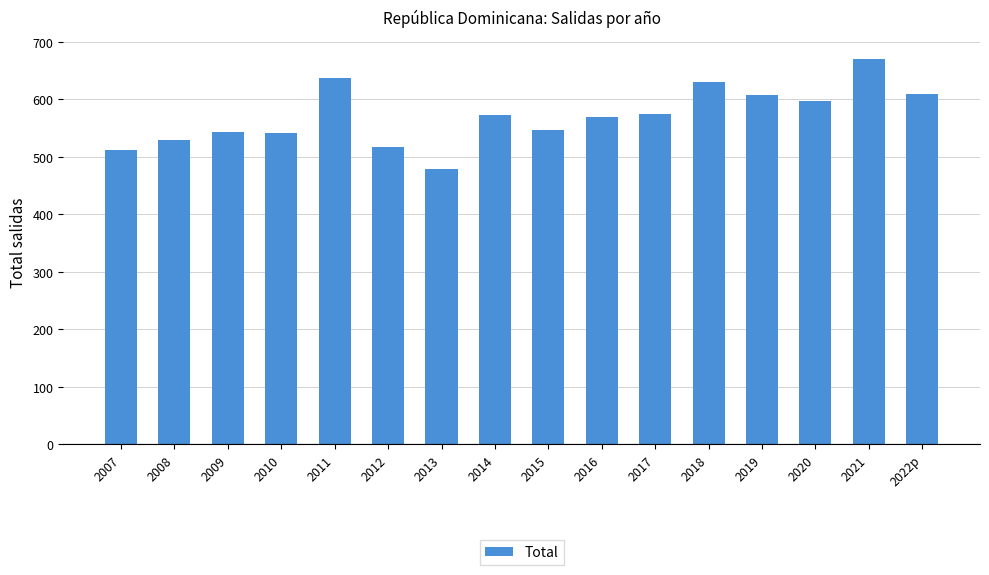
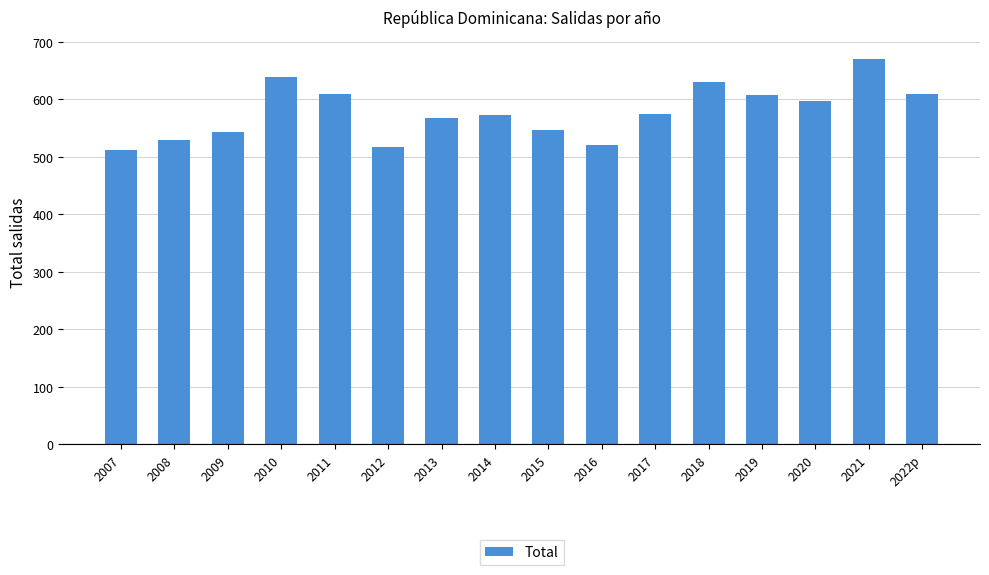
  {
    "2007": 510,
    "2008": 530,
    "2009": 540,
-   "2010": 540,
-   "2011": 640,
+   "2010": 640,
+   "2011": 610,
    "2012": 520,
-   "2013": 480,
+   "2013": 570,
    "2014": 570,
    "2015": 550,
-   "2016": 570,
+   "2016": 520,
    "2017": 580,
    "2018": 630,
    "2019": 610,
    "2020": 600,
    "2021": 670,
    "2022p": 610
  }
